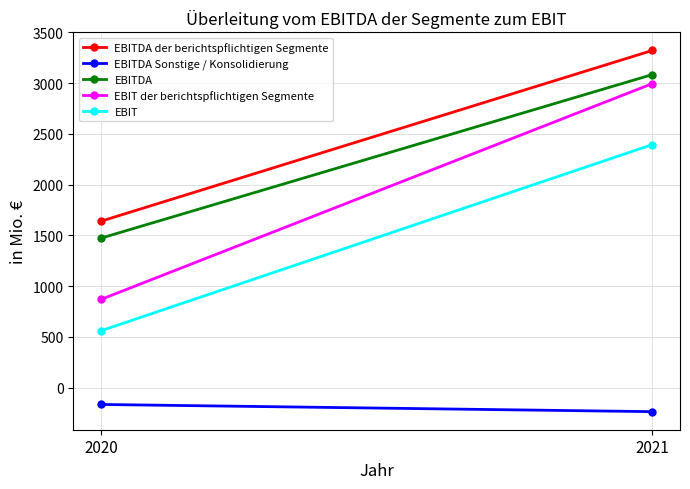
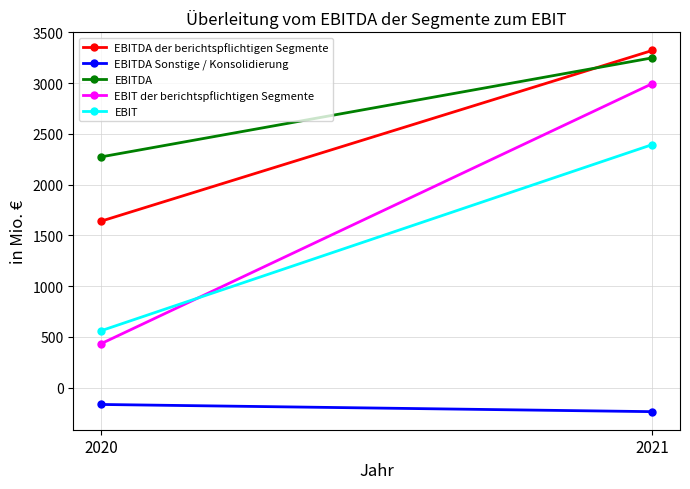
  {
    "EBITDA der berichtspflichtigen Segmente": {
      "2020": 1640,
      "2021": 3320
    },
    "EBITDA Sonstige / Konsolidierung": {
      "2020": -170,
      "2021": -240
    },
    "EBITDA": {
-     "2020": 1470,
-     "2021": 3090
+     "2020": 2270,
+     "2021": 3250
    },
    "EBIT der berichtspflichtigen Segmente": {
-     "2020": 870,
+     "2020": 430,
      "2021": 3000
    },
    "EBIT": {
      "2020": 560,
      "2021": 2400
    }
  }
